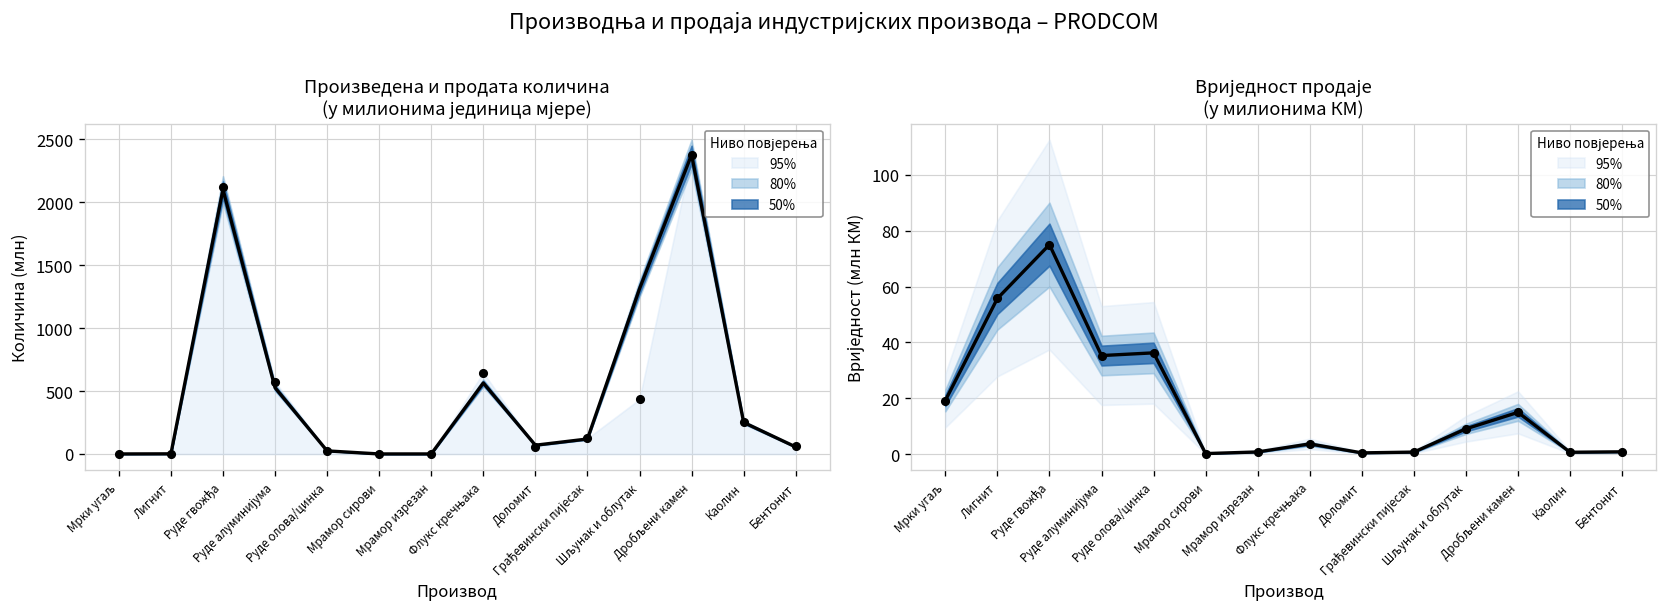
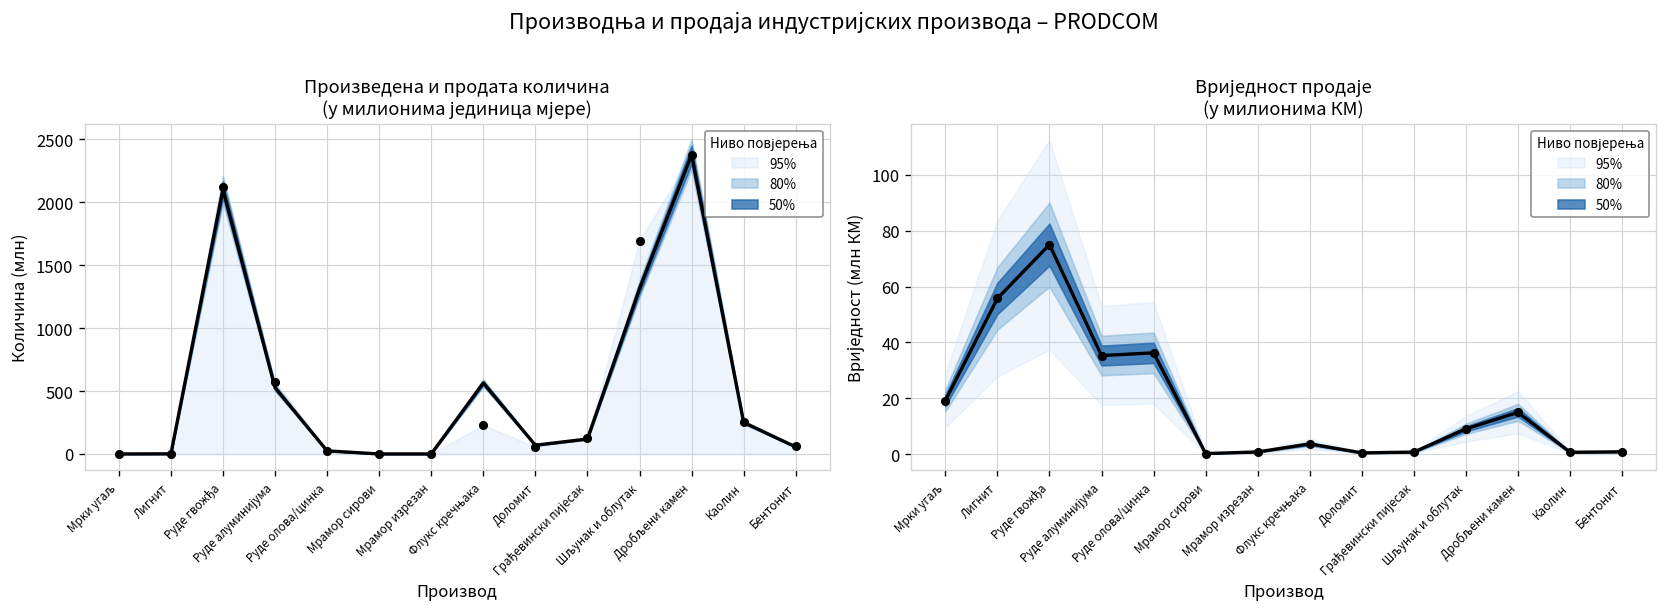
  {
    "Произведена и продата количина (у милионима јединица мјере)": {
      "95%": {
-       "Флукс кречњака": 650,
-       "Шљунак и облутак": 430
+       "Флукс кречњака": 230,
+       "Шљунак и облутак": 1690
      }
    }
  }
